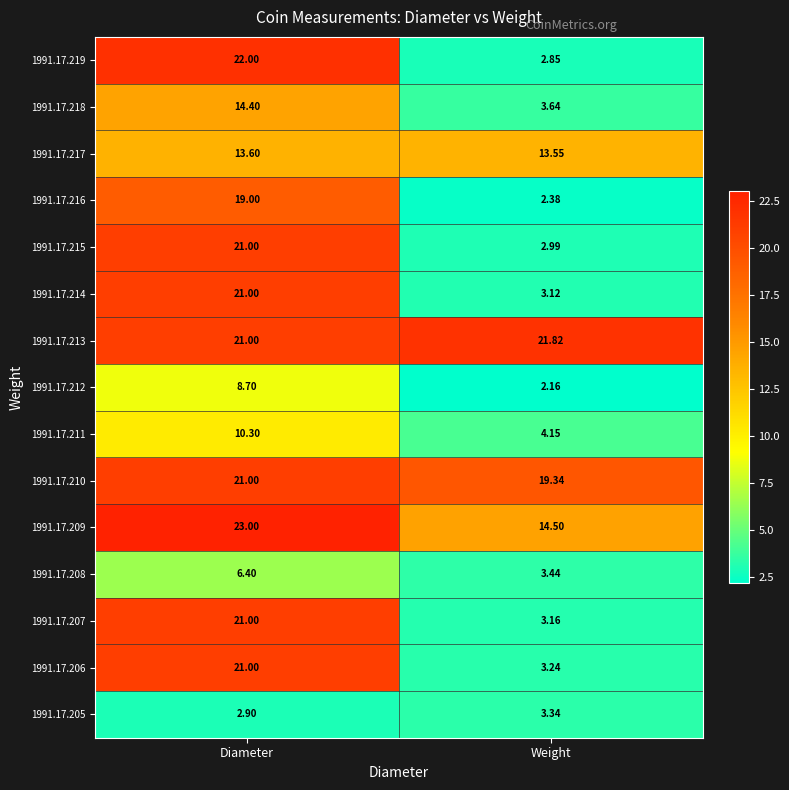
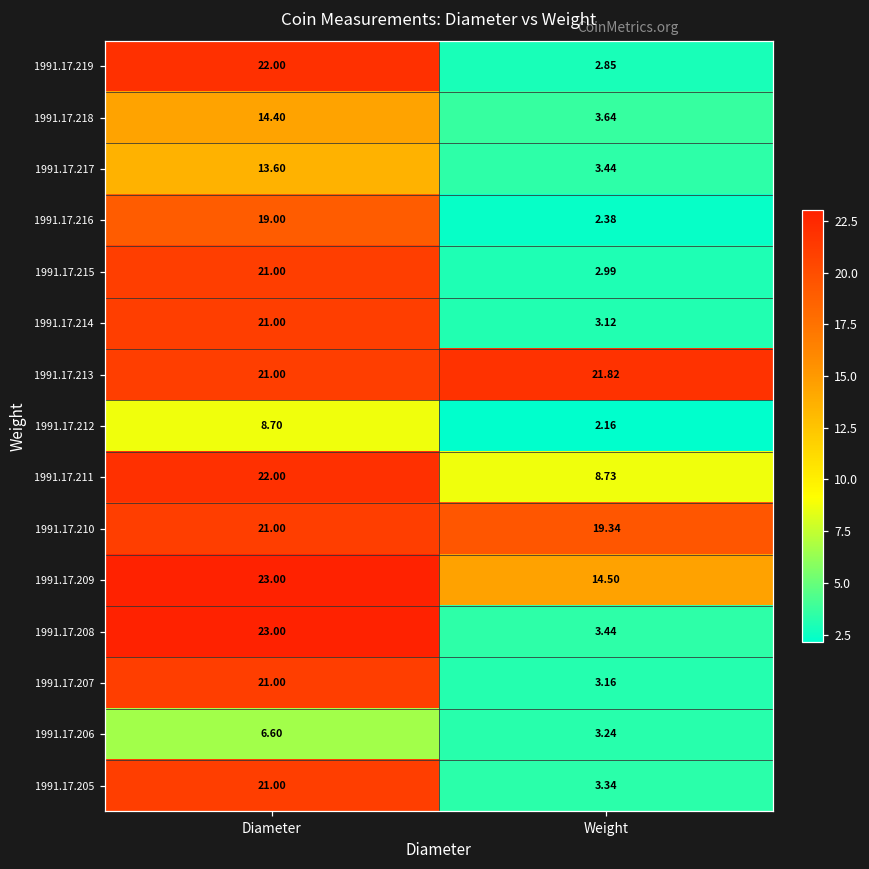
  {
    "1991.17.219": {
      "Diameter": 22.00,
      "Weight": 2.85
    },
    "1991.17.218": {
      "Diameter": 14.40,
      "Weight": 3.64
    },
    "1991.17.217": {
      "Diameter": 13.60,
-     "Weight": 13.55
+     "Weight": 3.44
    },
    "1991.17.216": {
      "Diameter": 19.00,
      "Weight": 2.38
    },
    "1991.17.215": {
      "Diameter": 21.00,
      "Weight": 2.99
    },
    "1991.17.214": {
      "Diameter": 21.00,
      "Weight": 3.12
    },
    "1991.17.213": {
      "Diameter": 21.00,
      "Weight": 21.82
    },
    "1991.17.212": {
      "Diameter": 8.70,
      "Weight": 2.16
    },
    "1991.17.211": {
-     "Diameter": 10.30,
-     "Weight": 4.15
+     "Diameter": 22.00,
+     "Weight": 8.73
    },
    "1991.17.210": {
      "Diameter": 21.00,
      "Weight": 19.34
    },
    "1991.17.209": {
      "Diameter": 23.00,
      "Weight": 14.50
    },
    "1991.17.208": {
-     "Diameter": 6.40,
+     "Diameter": 23.00,
      "Weight": 3.44
    },
    "1991.17.207": {
      "Diameter": 21.00,
      "Weight": 3.16
    },
    "1991.17.206": {
-     "Diameter": 21.00,
+     "Diameter": 6.60,
      "Weight": 3.24
    },
    "1991.17.205": {
-     "Diameter": 2.90,
+     "Diameter": 21.00,
      "Weight": 3.34
    }
  }
